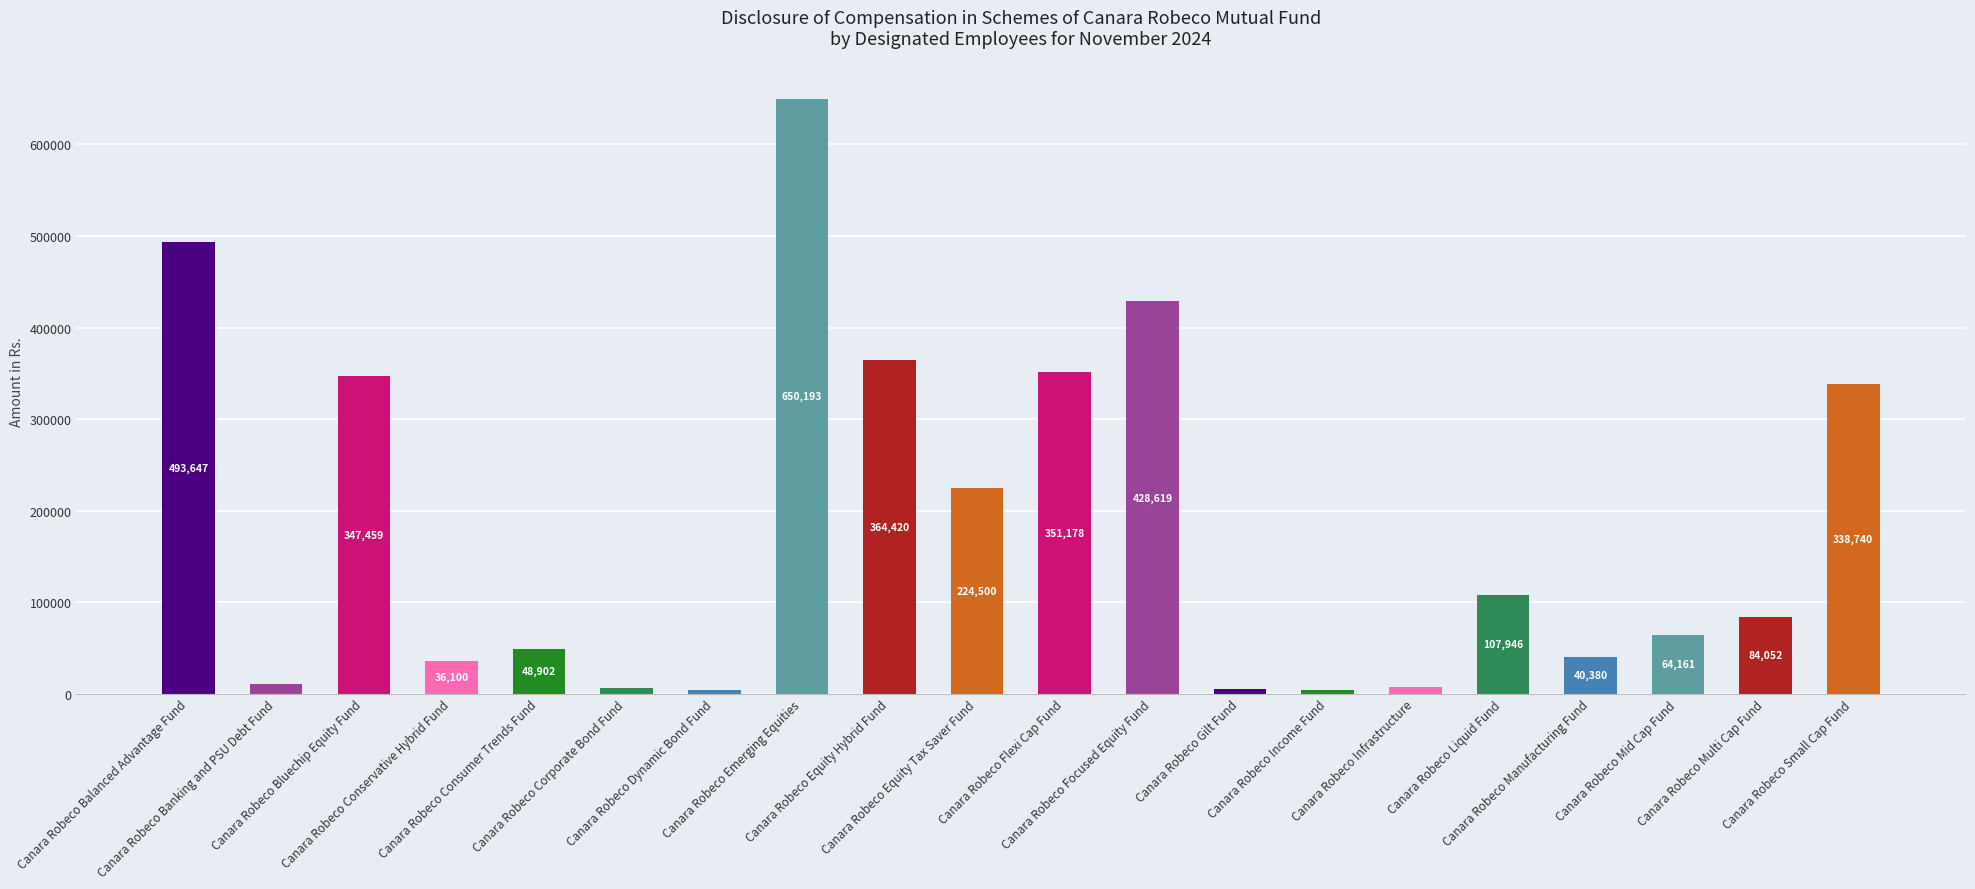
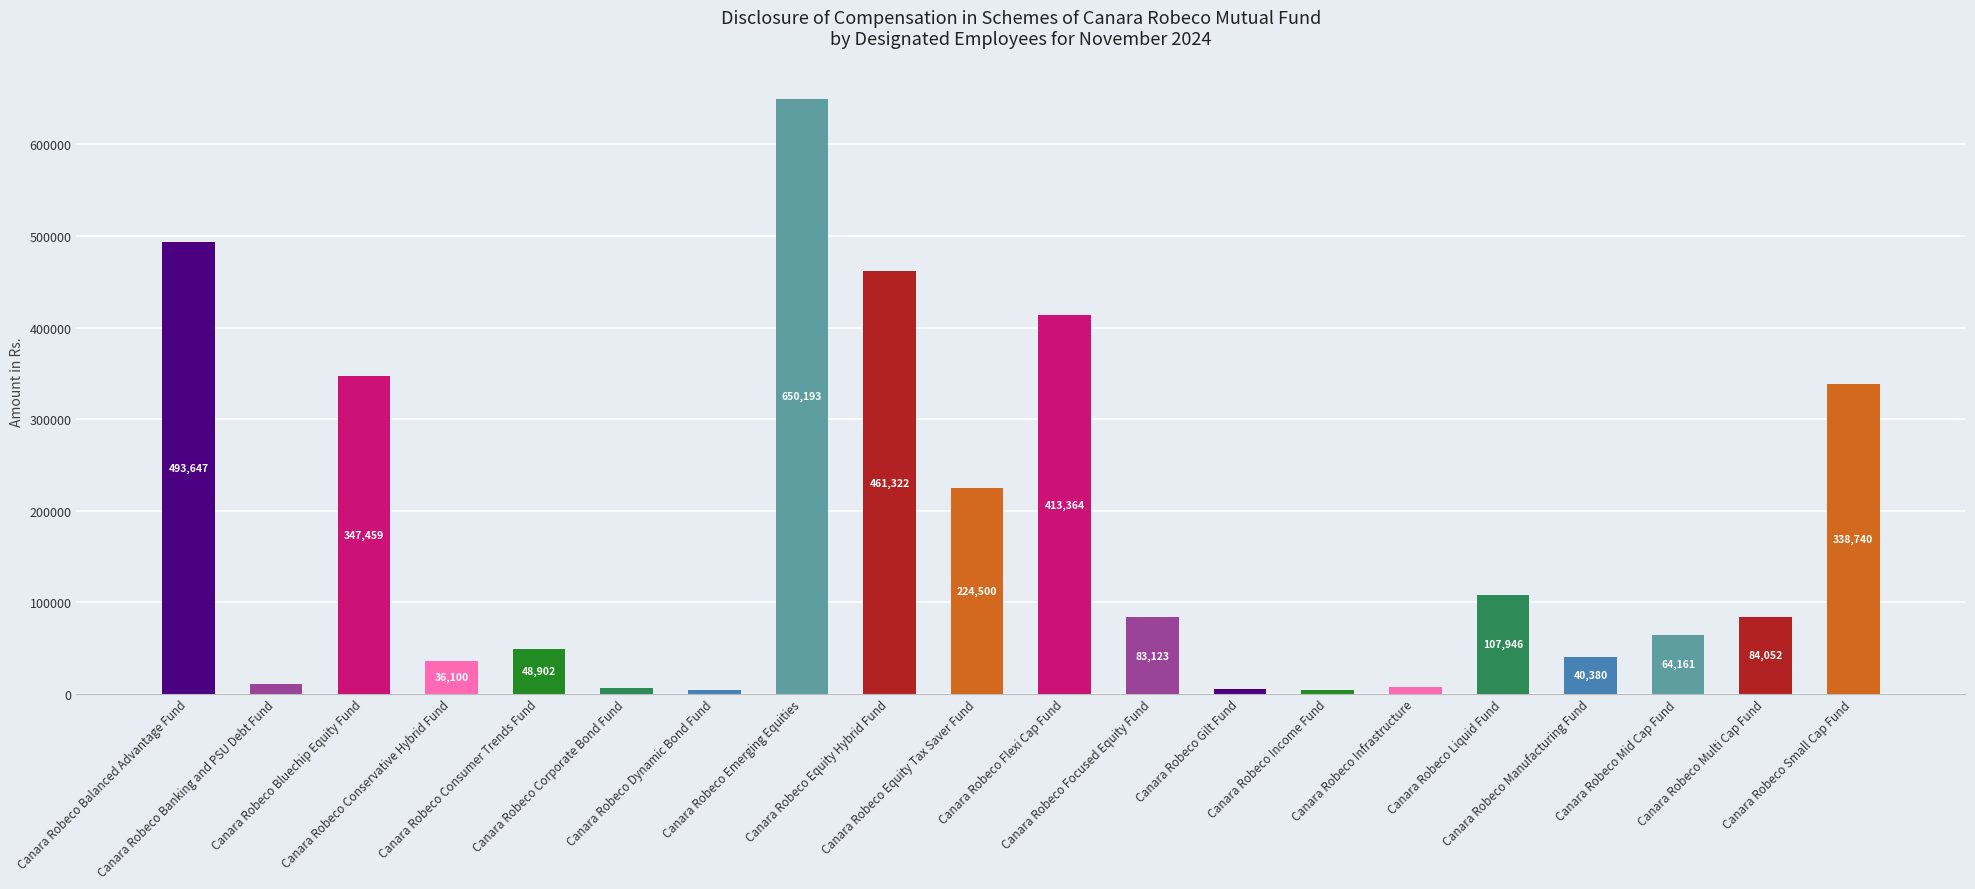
  {
    "Canara Robeco Balanced Advantage Fund": "493,647",
    "Canara Robeco Bluechip Equity Fund": "347,459",
    "Canara Robeco Conservative Hybrid Fund": "36,100",
    "Canara Robeco Consumer Trends Fund": "48,902",
    "Canara Robeco Emerging Equities": "650,193",
-   "Canara Robeco Equity Hybrid Fund": "364,420",
+   "Canara Robeco Equity Hybrid Fund": "461,322",
    "Canara Robeco Equity Tax Saver Fund": "224,500",
-   "Canara Robeco Flexi Cap Fund": "351,178",
-   "Canara Robeco Focused Equity Fund": "428,619",
+   "Canara Robeco Flexi Cap Fund": "413,364",
+   "Canara Robeco Focused Equity Fund": "83,123",
    "Canara Robeco Liquid Fund": "107,946",
    "Canara Robeco Manufacturing Fund": "40,380",
    "Canara Robeco Mid Cap Fund": "64,161",
    "Canara Robeco Multi Cap Fund": "84,052",
    "Canara Robeco Small Cap Fund": "338,740"
  }
